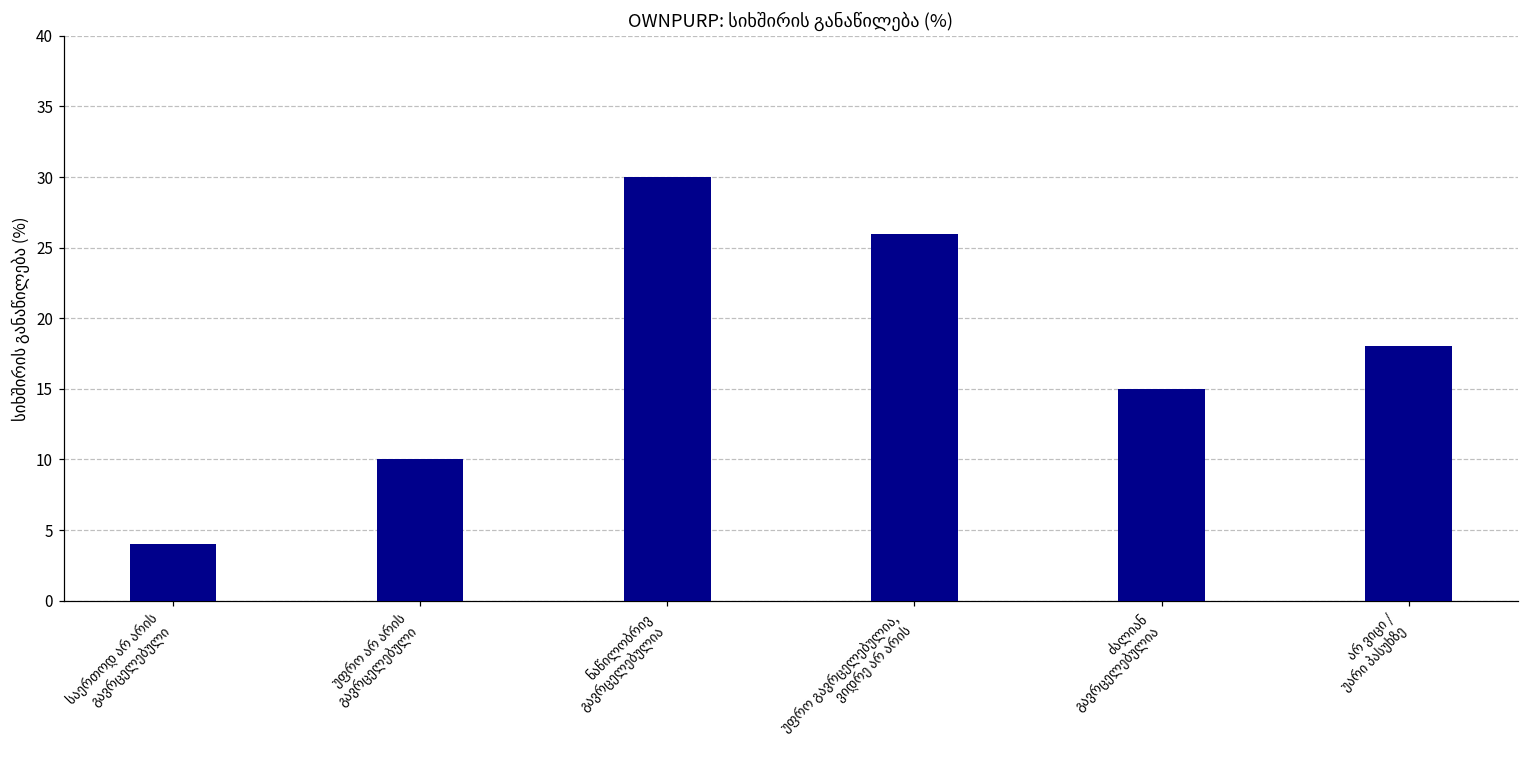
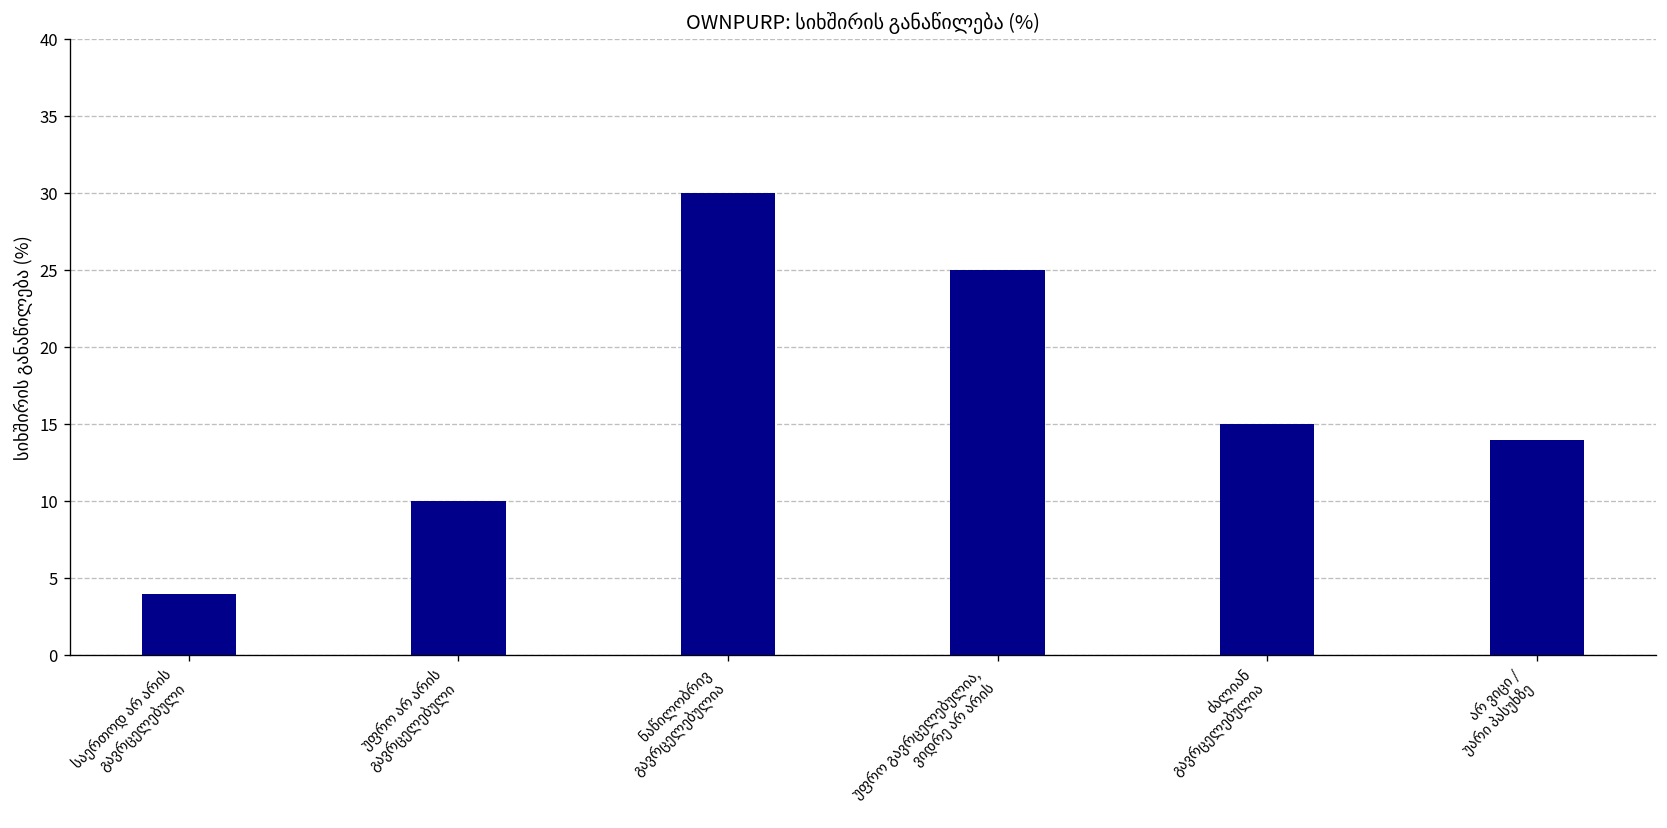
  {
    "საერთოდ არ არის გავრცელებული": 4,
    "უფრო არ არის გავრცელებული": 10,
    "ნაწილობრივ გავრცელებულია": 30,
-   "უფრო გავრცელებულია, ვიდრე არ არის": 26,
+   "უფრო გავრცელებულია, ვიდრე არ არის": 25,
    "ძალიან გავრცელებულია": 15,
-   "არ ვიცი / უარი პასუხზე": 18
+   "არ ვიცი / უარი პასუხზე": 14
  }
